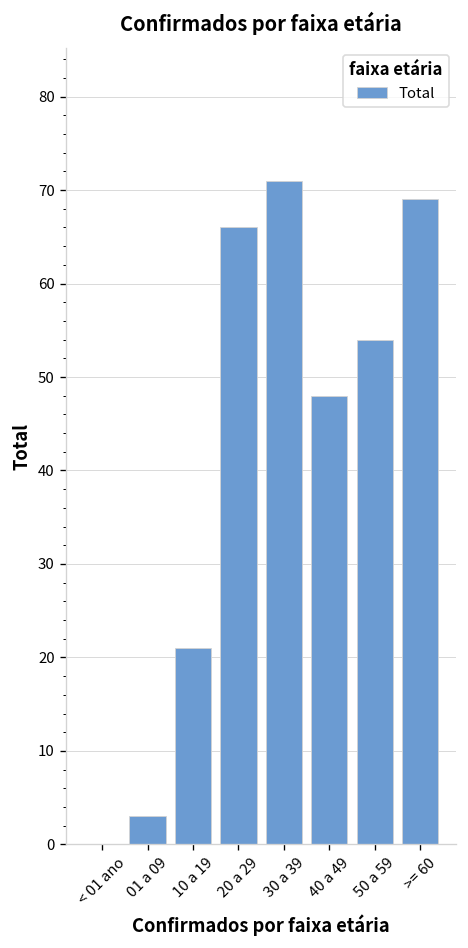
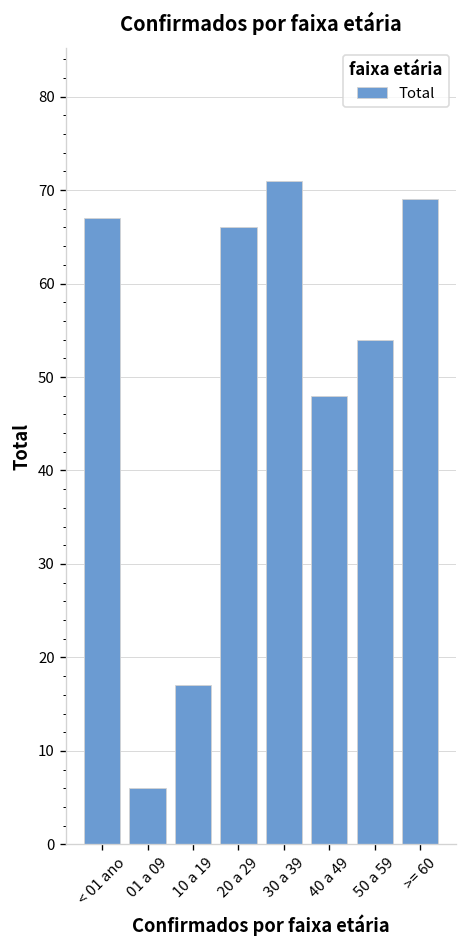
  {
-   "< 01 ano": 0,
-   "01 a 09": 3,
-   "10 a 19": 21,
+   "< 01 ano": 67,
+   "01 a 09": 6,
+   "10 a 19": 17,
    "20 a 29": 66,
    "30 a 39": 71,
    "40 a 49": 48,
    "50 a 59": 54,
    ">= 60": 69
  }
